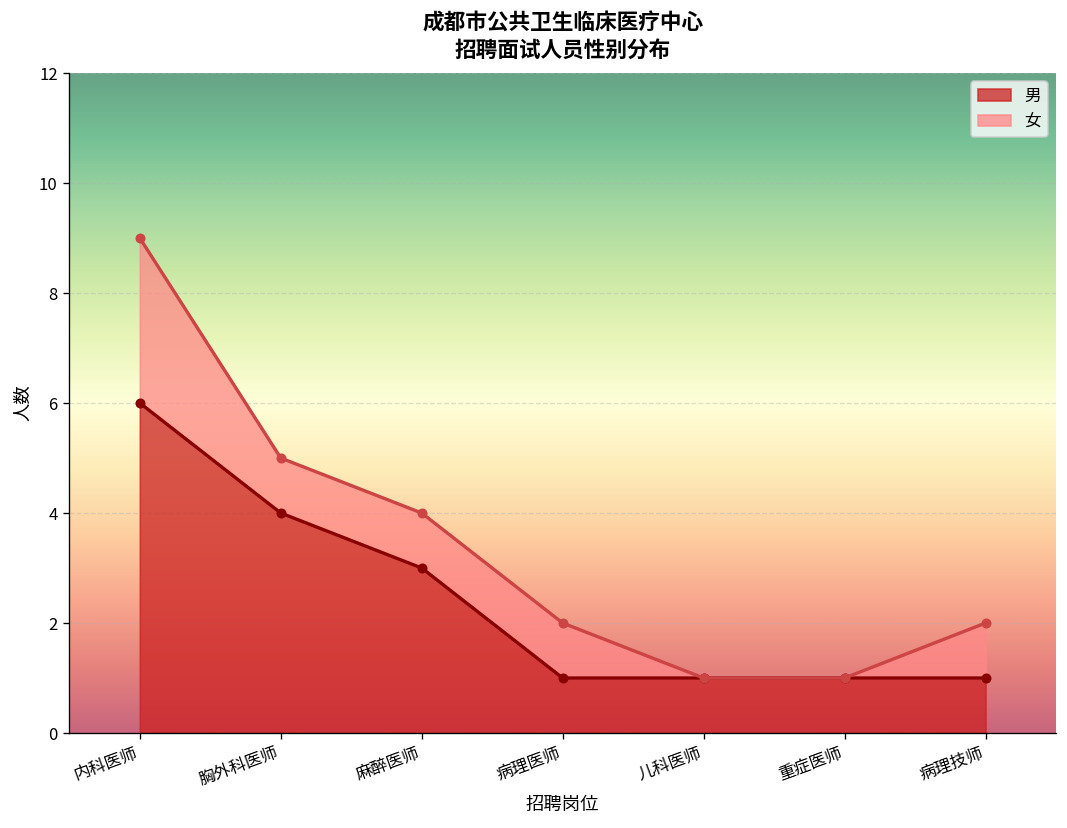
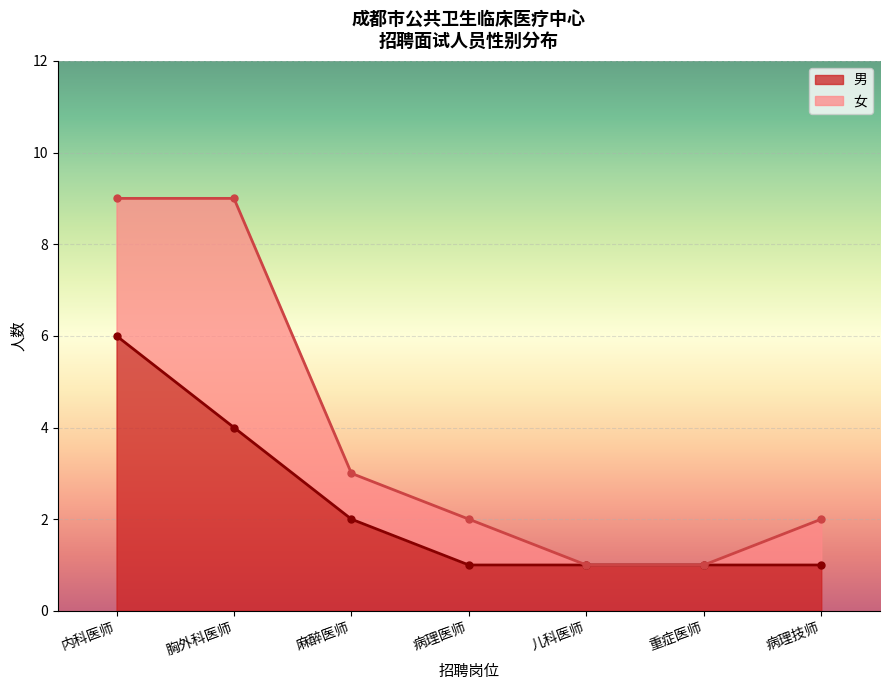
  {
    "男": {
      "内科医师": 6,
      "胸外科医师": 4,
-     "麻醉医师": 3,
+     "麻醉医师": 2,
      "病理医师": 1,
      "病理技师": 1
    },
    "女": {
      "内科医师": 9,
-     "胸外科医师": 1,
+     "胸外科医师": 5,
      "病理医师": 2,
      "病理技师": 2
    }
  }
